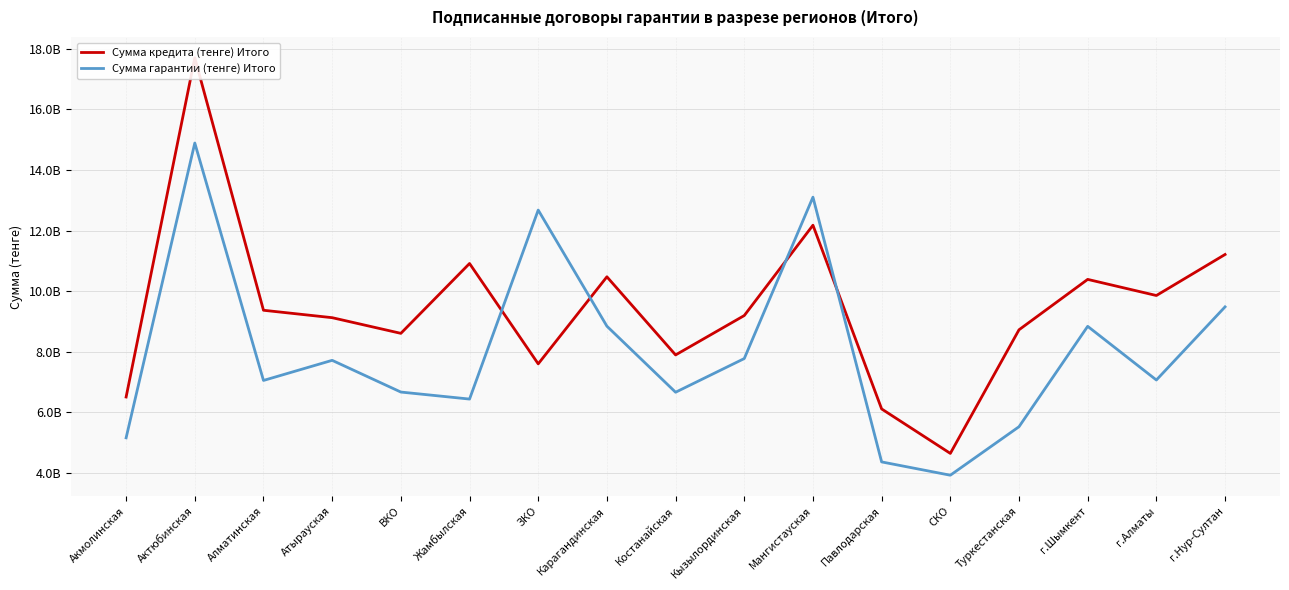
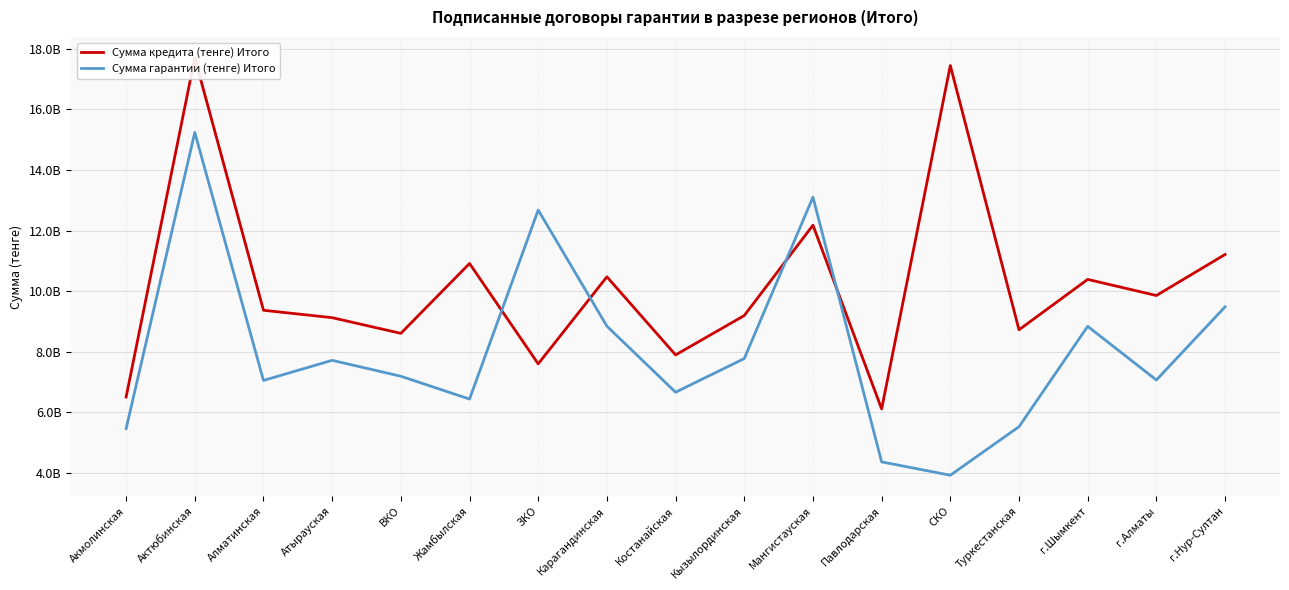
  {
    "Сумма кредита (тенге) Итого": {
      "Акмолинская": 6500000000,
      "Алматинская": 9400000000,
      "Атырауская": 9100000000,
      "ВКО": 8600000000,
      "Жамбылская": 10900000000,
      "ЗКО": 7600000000,
      "Карагандинская": 10500000000,
      "Костанайская": 7900000000,
      "Кызылординская": 9200000000,
      "Мангистауская": 12200000000,
      "Павлодарская": 6100000000,
-     "СКО": 4700000000,
+     "СКО": 17400000000,
      "Туркестанская": 8700000000,
      "г.Шымкент": 10400000000,
      "г.Алматы": 9900000000,
      "г.Нур-Султан": 11200000000
    },
    "Сумма гарантии (тенге) Итого": {
-     "Акмолинская": 5200000000,
-     "Актюбинская": 14900000000,
+     "Акмолинская": 5500000000,
+     "Актюбинская": 15200000000,
      "Алматинская": 7100000000,
      "Атырауская": 7700000000,
-     "ВКО": 6700000000,
+     "ВКО": 7200000000,
      "Жамбылская": 6400000000,
      "ЗКО": 12700000000,
      "Карагандинская": 8800000000,
      "Костанайская": 6700000000,
      "Кызылординская": 7800000000,
      "Мангистауская": 13100000000,
      "Павлодарская": 4400000000,
      "СКО": 3900000000,
      "Туркестанская": 5500000000,
      "г.Шымкент": 8800000000,
      "г.Алматы": 7100000000,
      "г.Нур-Султан": 9500000000
    }
  }
